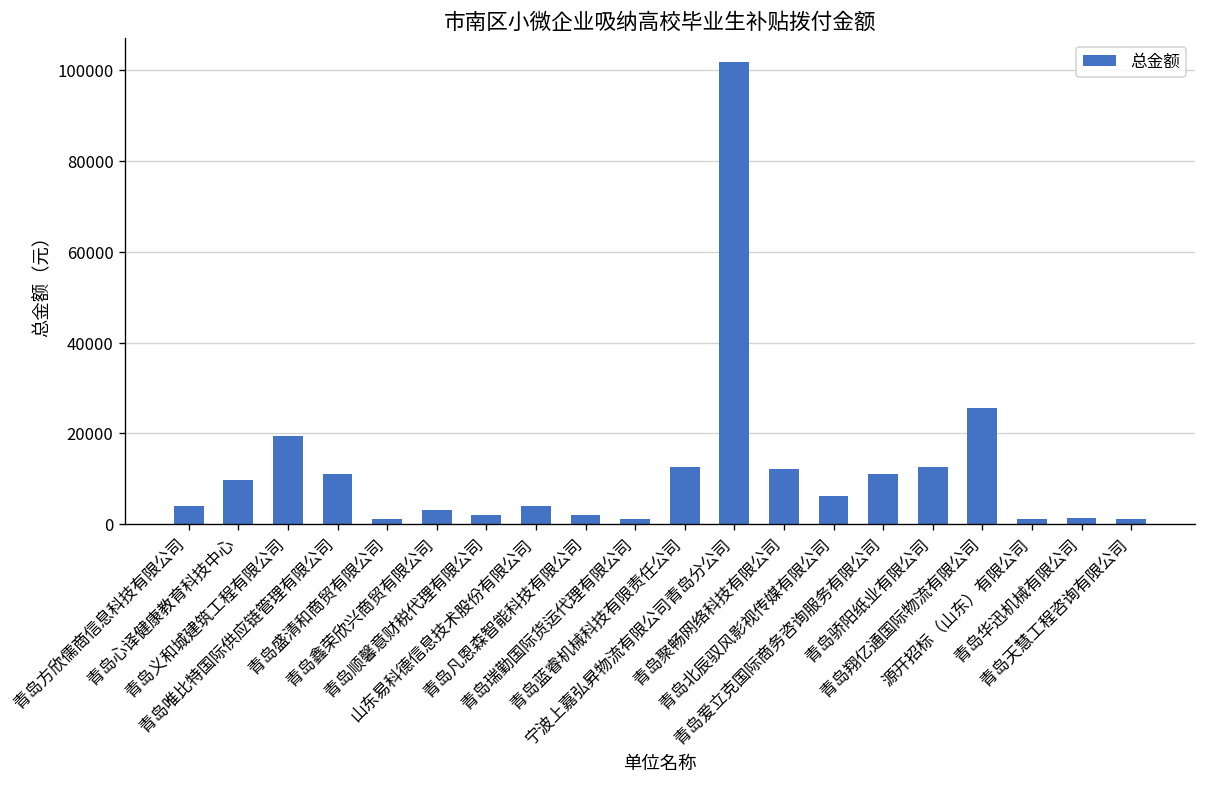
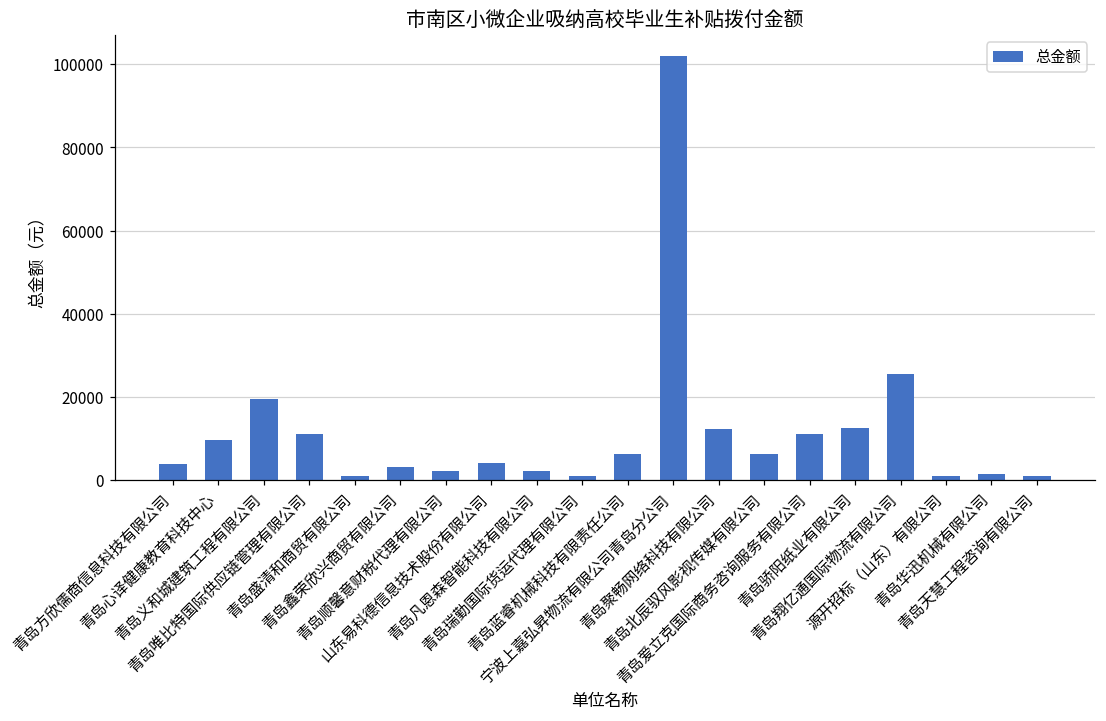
  {
    "青岛方欣儒商信息科技有限公司": 4000,
    "青岛心译健康教育科技中心": 10000,
    "青岛义和城建筑工程有限公司": 19000,
    "青岛唯比特国际供应链管理有限公司": 11000,
    "青岛盛清和商贸有限公司": 1000,
    "青岛鑫荣欣兴商贸有限公司": 3000,
    "青岛顺馨意财税代理有限公司": 2000,
    "山东易科德信息技术股份有限公司": 4000,
    "青岛凡恩森智能科技有限公司": 2000,
    "青岛瑞勤国际货运代理有限公司": 1000,
-   "青岛蓝睿机械科技有限责任公司": 13000,
+   "青岛蓝睿机械科技有限责任公司": 6000,
    "宁波上嘉弘昇物流有限公司青岛分公司": 102000,
    "青岛聚畅网络科技有限公司": 12000,
    "青岛北辰驭风影视传媒有限公司": 6000,
    "青岛爱立克国际商务咨询服务有限公司": 11000,
    "青岛骄阳纸业有限公司": 13000,
    "青岛翔亿通国际物流有限公司": 26000,
    "源开招标（山东）有限公司": 1000,
    "青岛华迅机械有限公司": 1000,
    "青岛天慧工程咨询有限公司": 1000
  }
